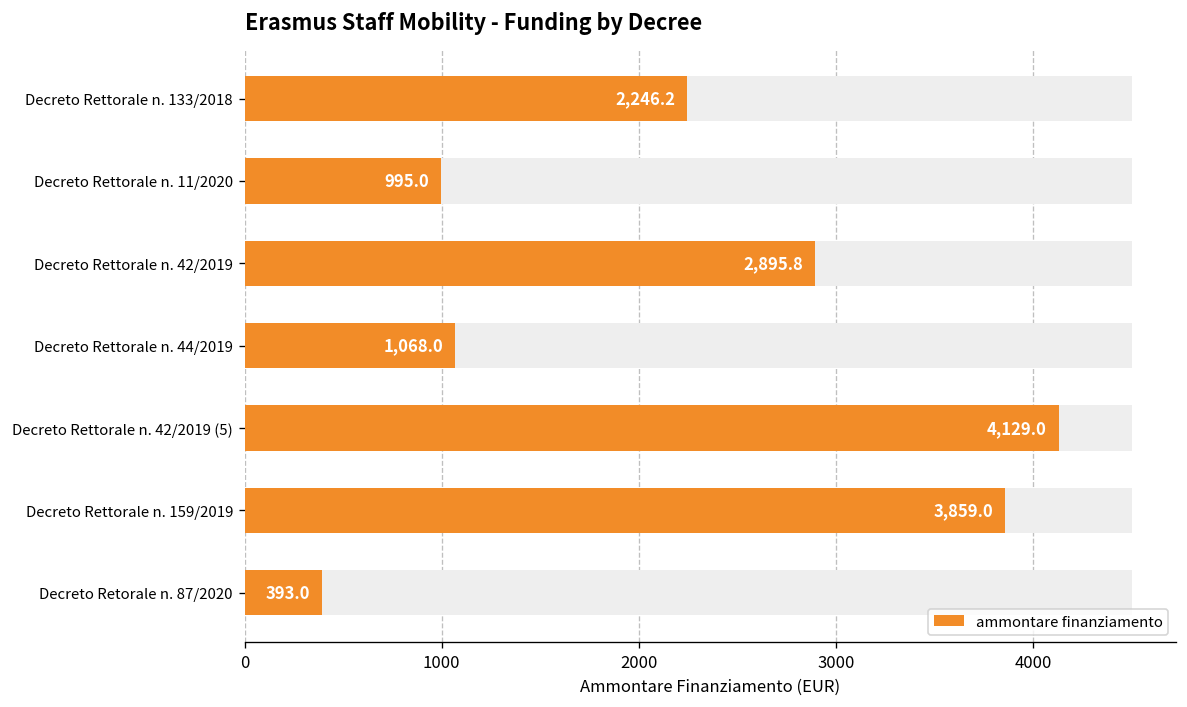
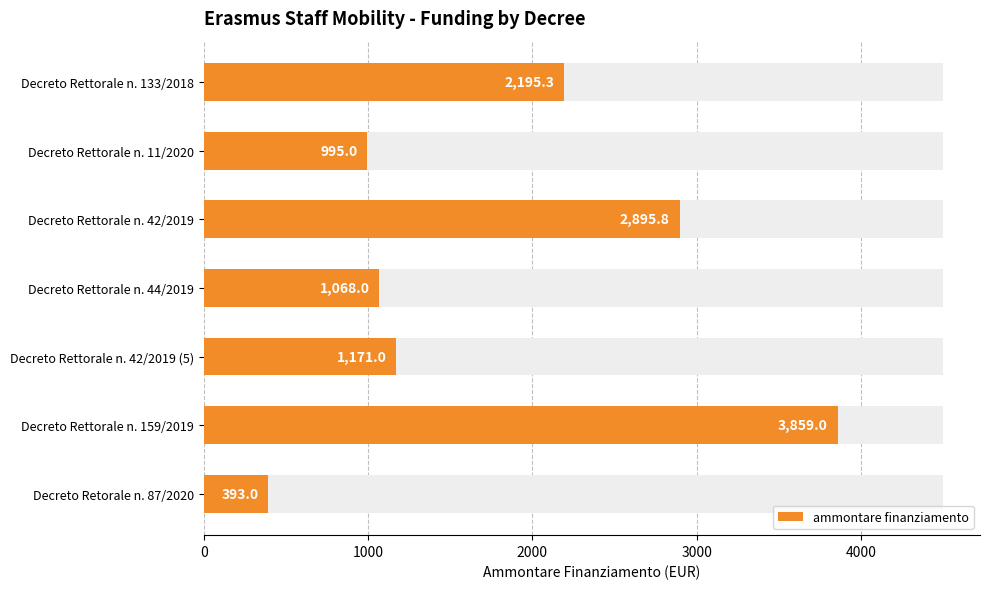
  {
    "ammontare finanziamento": {
-     "Decreto Rettorale n. 133/2018": "2,246.2",
-     "Decreto Rettorale n. 42/2019 (5)": "4,129.0"
+     "Decreto Rettorale n. 133/2018": "2,195.3",
+     "Decreto Rettorale n. 42/2019 (5)": "1,171.0"
    }
  }
